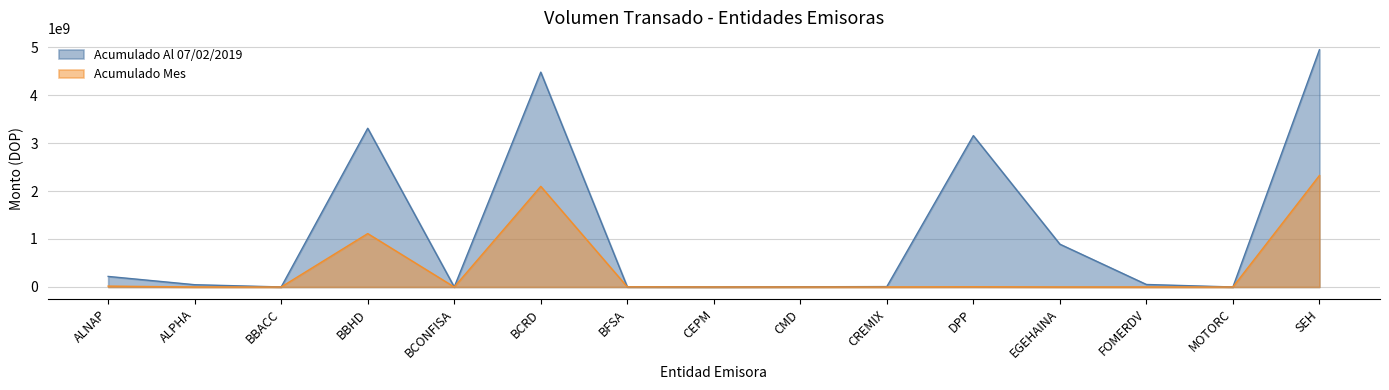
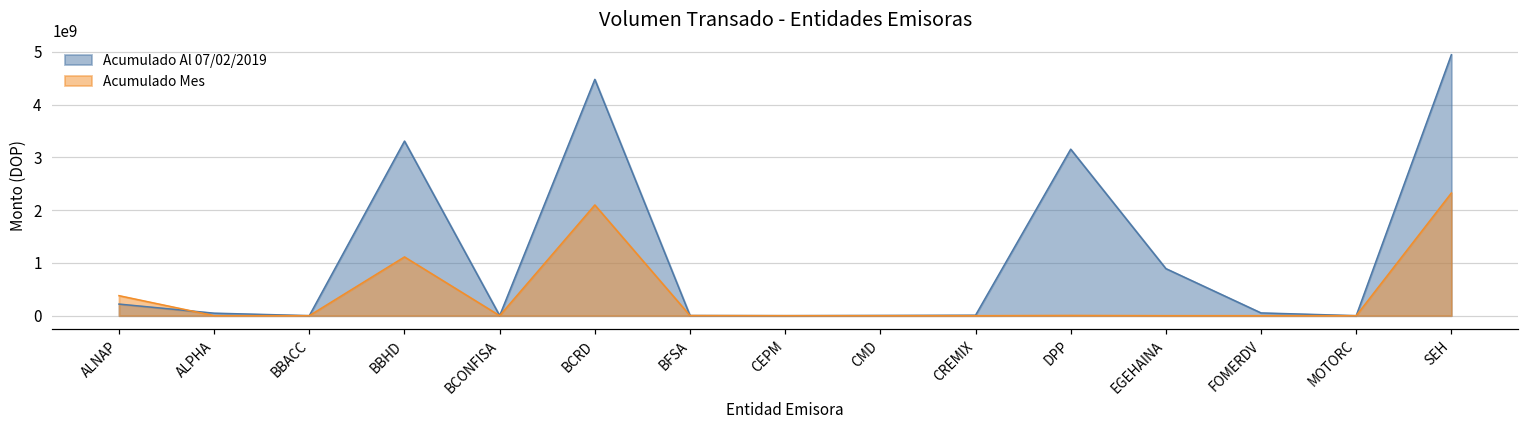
  {
    "Acumulado Al 07/02/2019": {
      "ALNAP": 200000000,
      "BBHD": 3300000000,
      "BCRD": 4500000000,
      "DPP": 3200000000,
      "EGEHAINA": 900000000,
      "SEH": 4900000000
    },
    "Acumulado Mes": {
-     "ALNAP": 0,
+     "ALNAP": 400000000,
      "BBHD": 1100000000,
      "BCRD": 2100000000,
      "DPP": 0,
      "EGEHAINA": 0,
      "SEH": 2300000000
    }
  }
